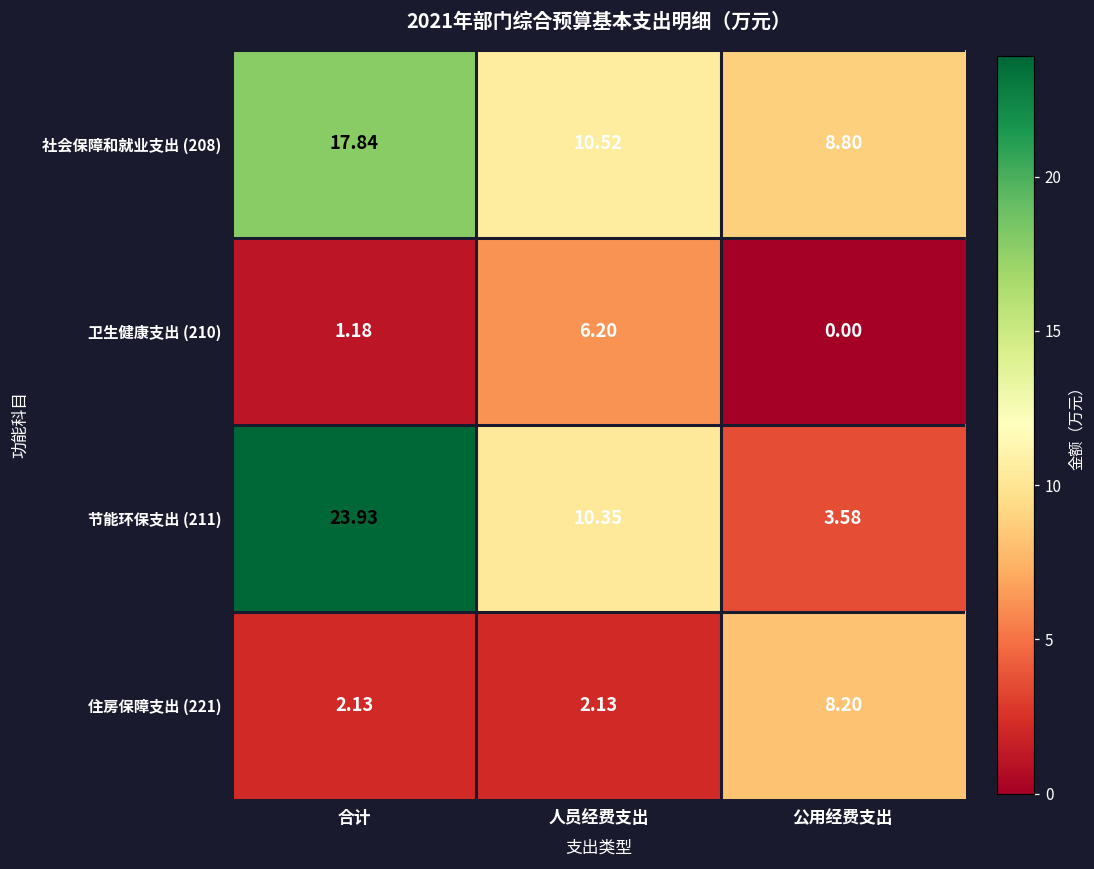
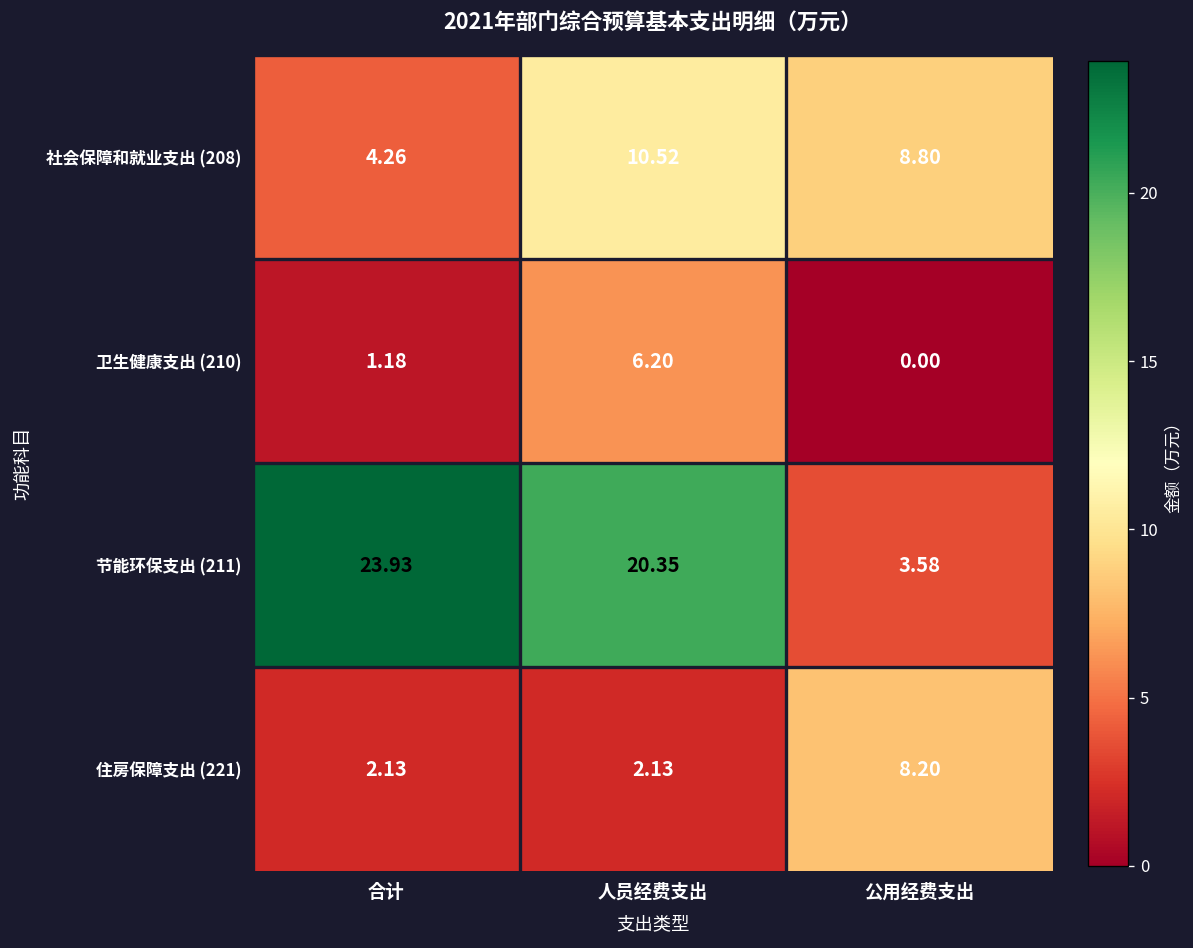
  {
    "社会保障和就业支出 (208)": {
-     "合计": 17.84,
+     "合计": 4.26,
      "人员经费支出": 10.52,
      "公用经费支出": 8.80
    },
    "卫生健康支出 (210)": {
      "合计": 1.18,
      "人员经费支出": 6.20,
      "公用经费支出": 0.00
    },
    "节能环保支出 (211)": {
      "合计": 23.93,
-     "人员经费支出": 10.35,
+     "人员经费支出": 20.35,
      "公用经费支出": 3.58
    },
    "住房保障支出 (221)": {
      "合计": 2.13,
      "人员经费支出": 2.13,
      "公用经费支出": 8.20
    }
  }
